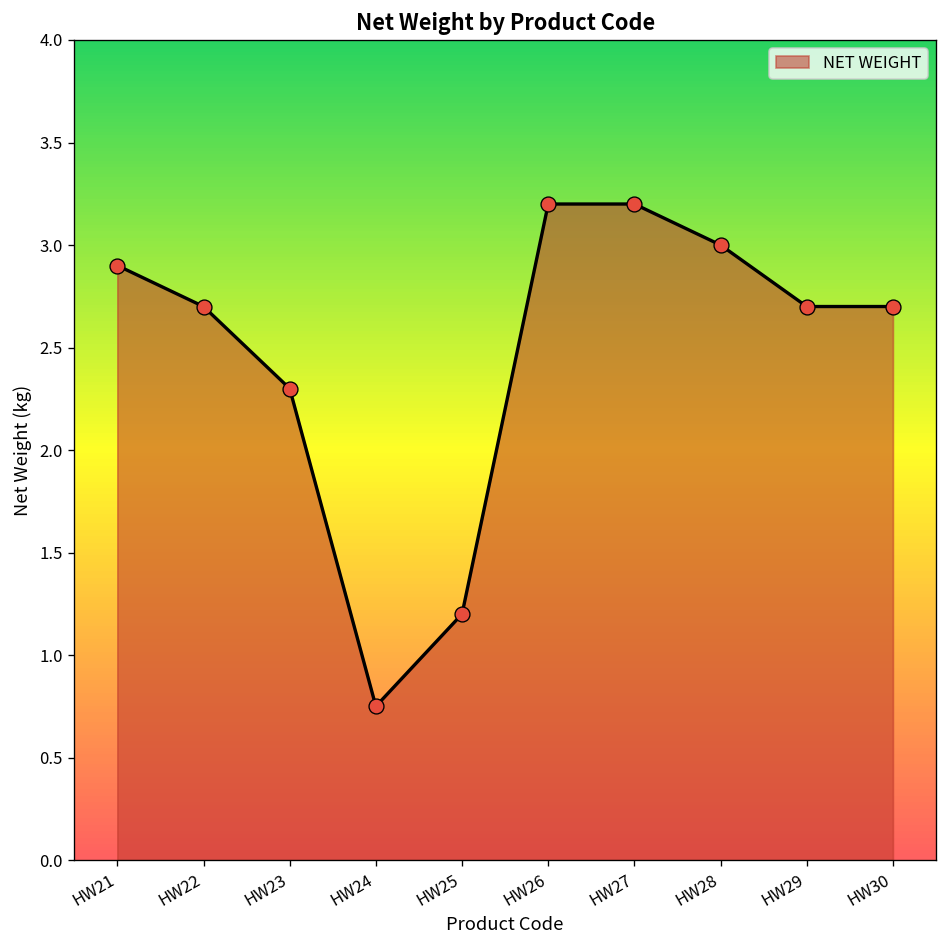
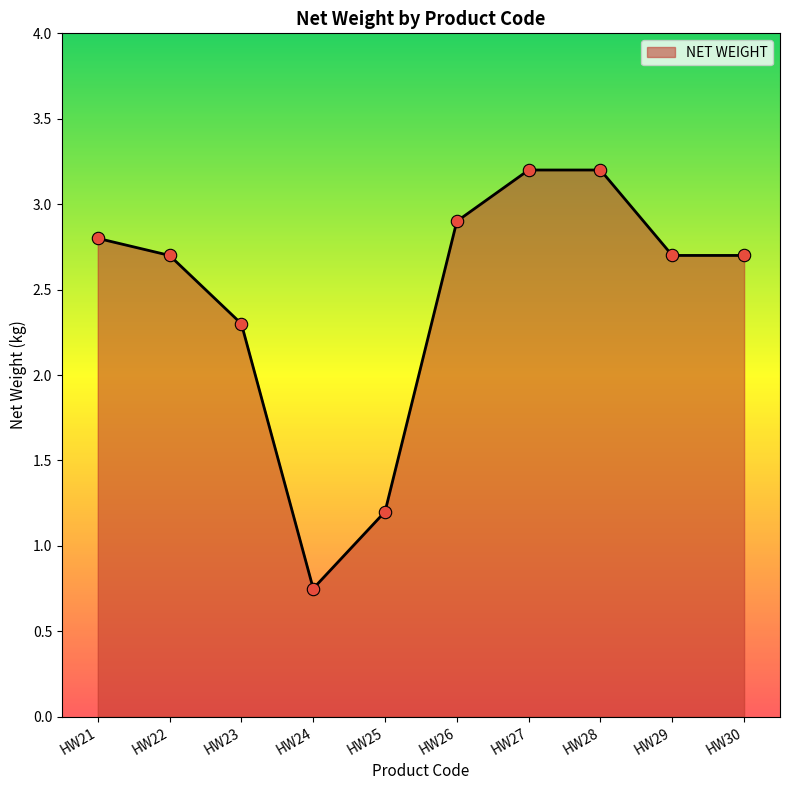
  {
-   "HW21": 2.9,
+   "HW21": 2.8,
    "HW22": 2.7,
    "HW23": 2.3,
    "HW24": 0.75,
    "HW25": 1.2,
-   "HW26": 3.2,
+   "HW26": 2.9,
    "HW27": 3.2,
-   "HW28": 3.0,
+   "HW28": 3.2,
    "HW29": 2.7,
    "HW30": 2.7
  }
